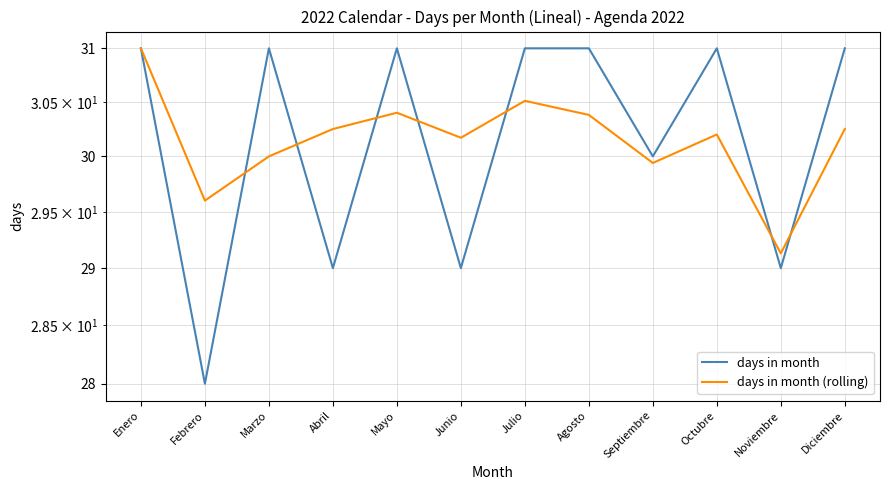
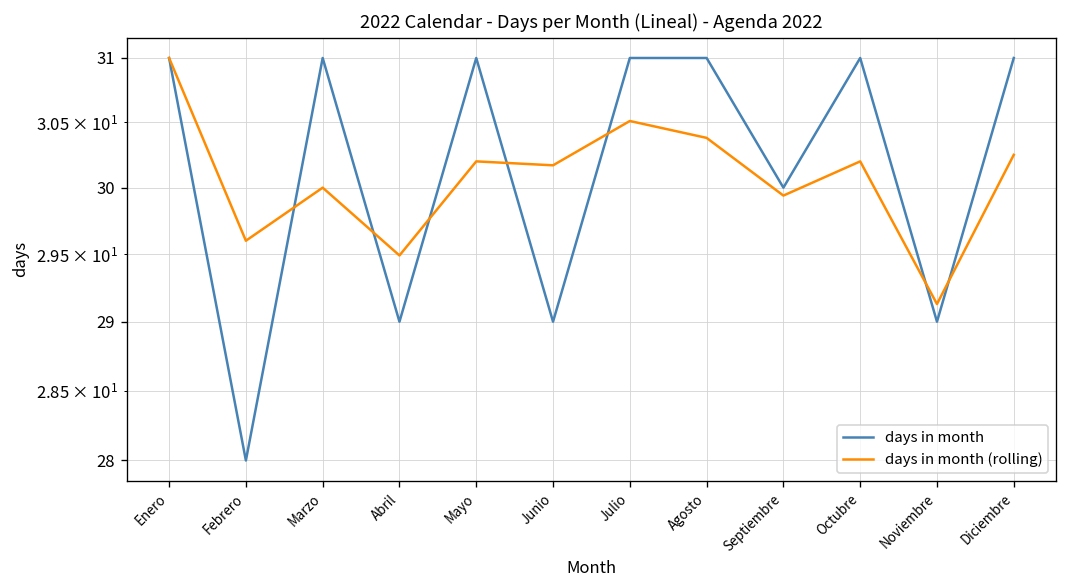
  {
    "days in month": {
      "Febrero": 28.00,
      "Marzo": 31.00,
      "Abril": 29.00,
      "Mayo": 31.00,
      "Junio": 29.00,
      "Julio": 31.00,
      "Agosto": 31.00,
      "Septiembre": 30.00,
      "Octubre": 31.00,
      "Noviembre": 29.00,
      "Diciembre": 31.00
    },
    "days in month (rolling)": {
      "Febrero": 29.60,
      "Marzo": 30.00,
-     "Abril": 30.25,
-     "Mayo": 30.4,
+     "Abril": 29.49,
+     "Mayo": 30.2,
      "Junio": 30.17,
      "Julio": 30.51,
      "Agosto": 30.38,
      "Septiembre": 29.94,
      "Octubre": 30.20,
      "Noviembre": 29.13,
      "Diciembre": 30.25
    }
  }
